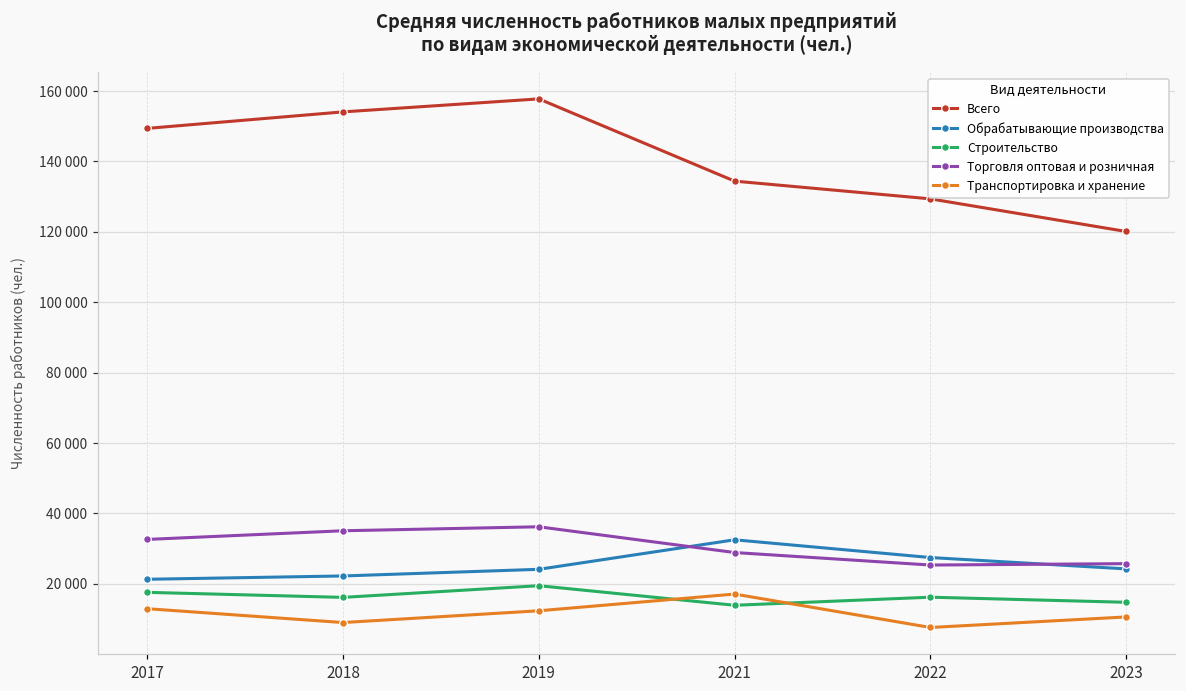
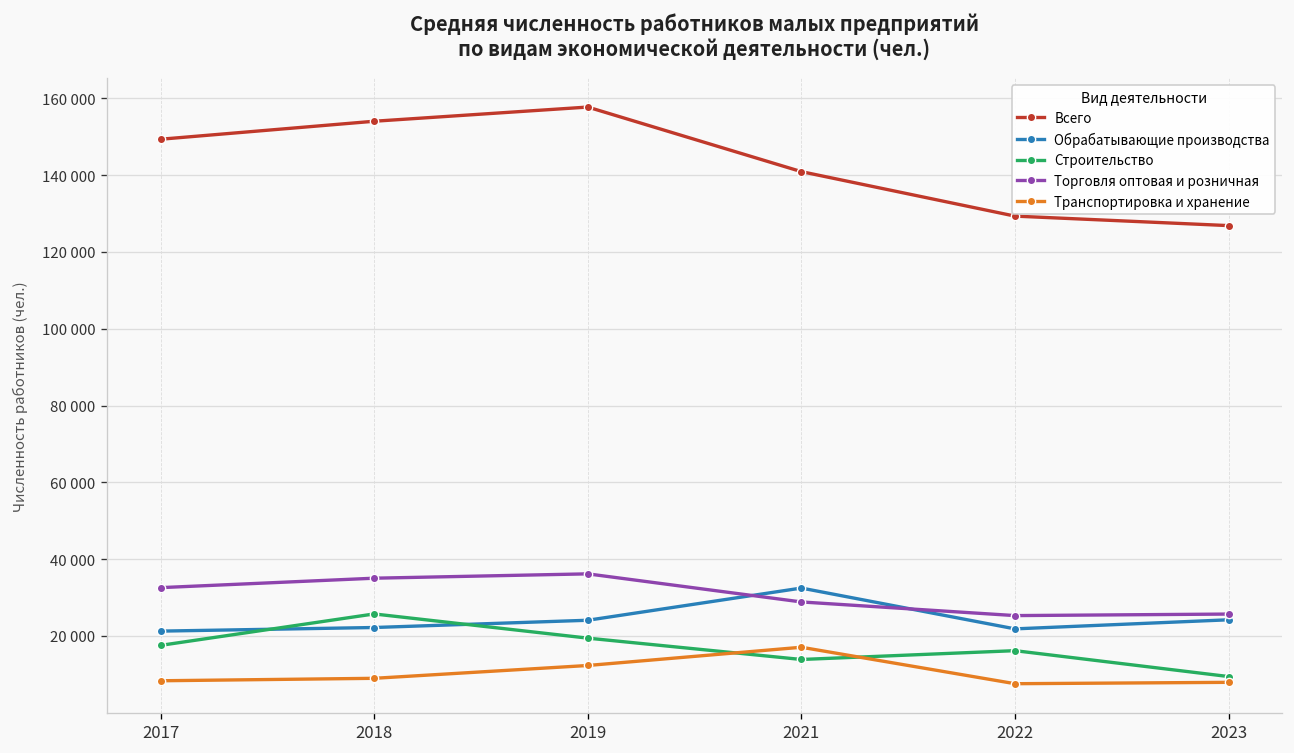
  {
    "Всего": {
      "2017": 149000,
      "2018": 154000,
      "2019": 158000,
-     "2021": 134000,
+     "2021": 141000,
      "2022": 129000,
-     "2023": 120000
+     "2023": 127000
    },
    "Обрабатывающие производства": {
      "2017": 21000,
      "2018": 22000,
      "2019": 24000,
      "2021": 32000,
-     "2022": 27000,
+     "2022": 22000,
      "2023": 24000
    },
    "Строительство": {
      "2017": 18000,
-     "2018": 16000,
+     "2018": 26000,
      "2019": 19000,
      "2021": 14000,
      "2022": 16000,
-     "2023": 15000
+     "2023": 9000
    },
    "Торговля оптовая и розничная": {
      "2017": 33000,
      "2018": 35000,
      "2019": 36000,
      "2021": 29000,
      "2022": 25000,
      "2023": 26000
    },
    "Транспортировка и хранение": {
-     "2017": 13000,
+     "2017": 8000,
      "2018": 9000,
      "2019": 12000,
      "2021": 17000,
      "2022": 8000,
-     "2023": 11000
+     "2023": 8000
    }
  }
